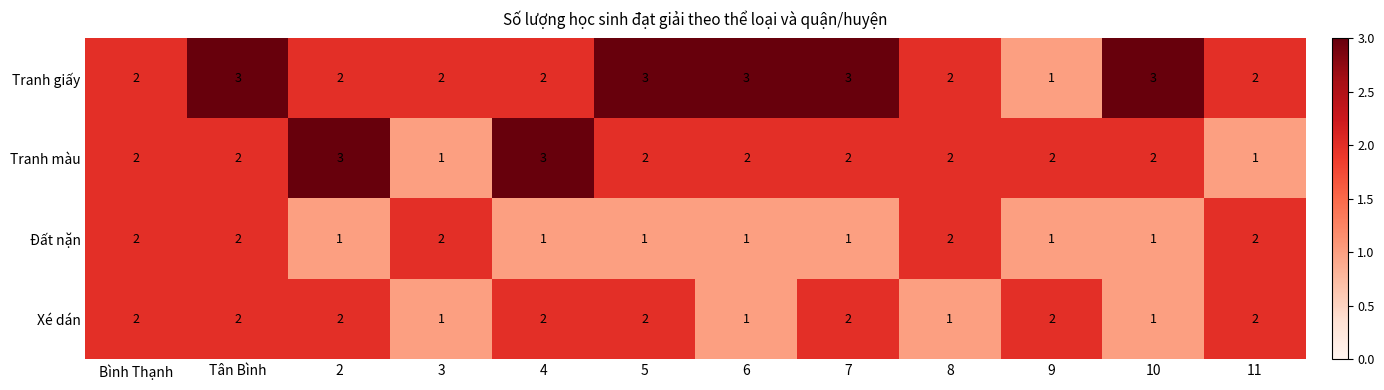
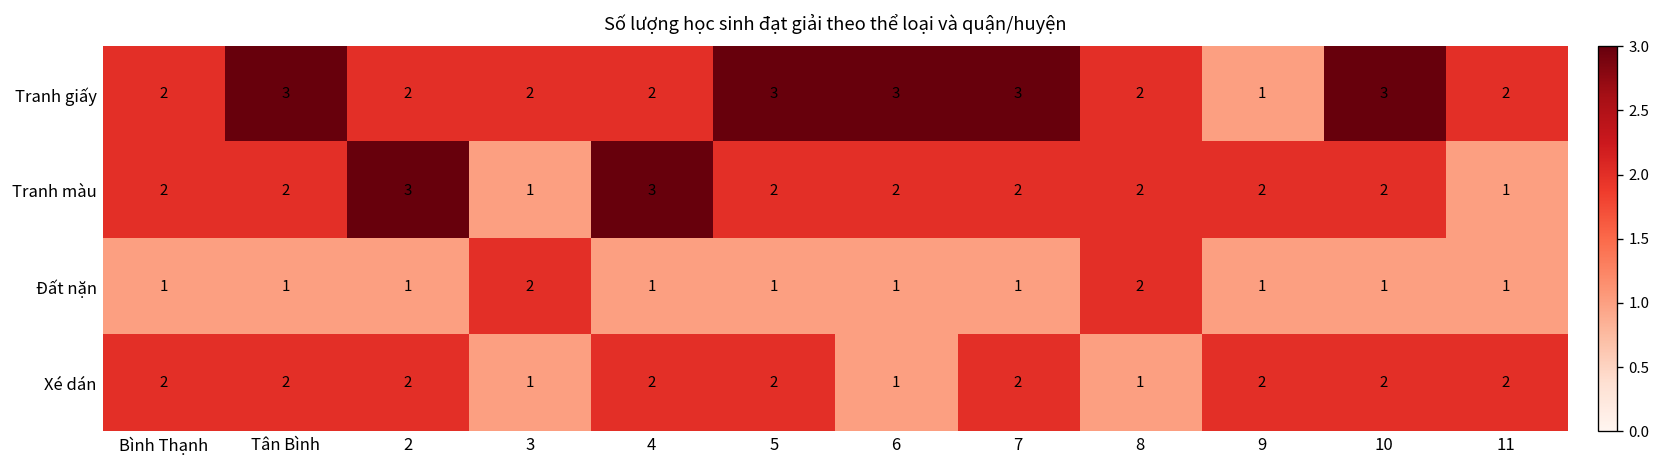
  {
    "Tranh giấy": {
      "Bình Thạnh": 2,
      "Tân Bình": 3,
      "2": 2,
      "3": 2,
      "4": 2,
      "5": 3,
      "6": 3,
      "7": 3,
      "8": 2,
      "9": 1,
      "10": 3,
      "11": 2
    },
    "Tranh màu": {
      "Bình Thạnh": 2,
      "Tân Bình": 2,
      "2": 3,
      "3": 1,
      "4": 3,
      "5": 2,
      "6": 2,
      "7": 2,
      "8": 2,
      "9": 2,
      "10": 2,
      "11": 1
    },
    "Đất nặn": {
-     "Bình Thạnh": 2,
-     "Tân Bình": 2,
+     "Bình Thạnh": 1,
+     "Tân Bình": 1,
      "2": 1,
      "3": 2,
      "4": 1,
      "5": 1,
      "6": 1,
      "7": 1,
      "8": 2,
      "9": 1,
      "10": 1,
-     "11": 2
+     "11": 1
    },
    "Xé dán": {
      "Bình Thạnh": 2,
      "Tân Bình": 2,
      "2": 2,
      "3": 1,
      "4": 2,
      "5": 2,
      "6": 1,
      "7": 2,
      "8": 1,
      "9": 2,
-     "10": 1,
+     "10": 2,
      "11": 2
    }
  }
